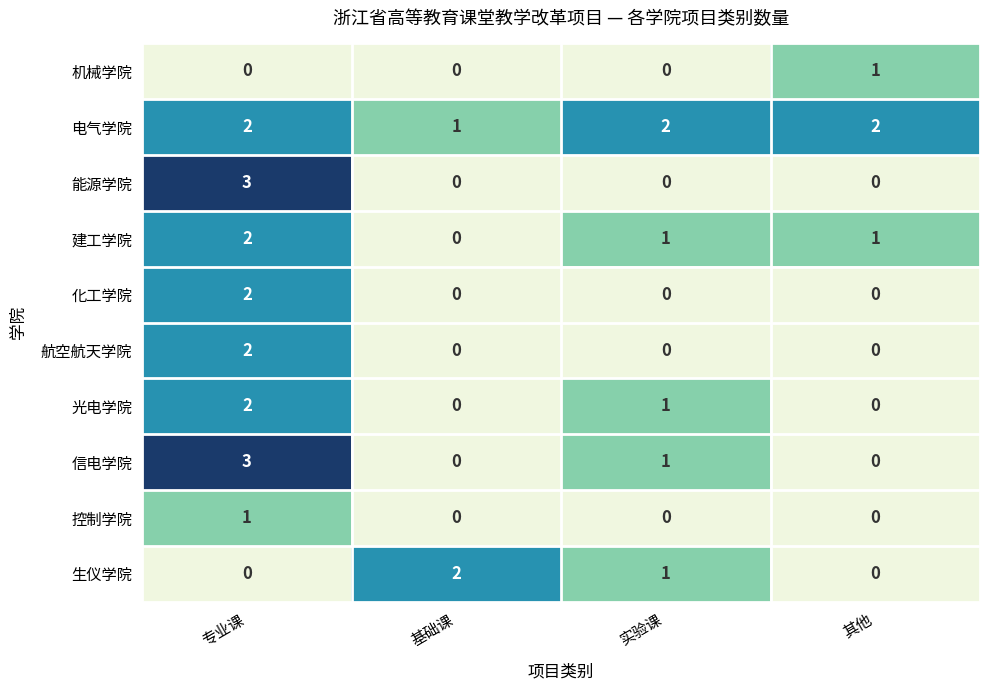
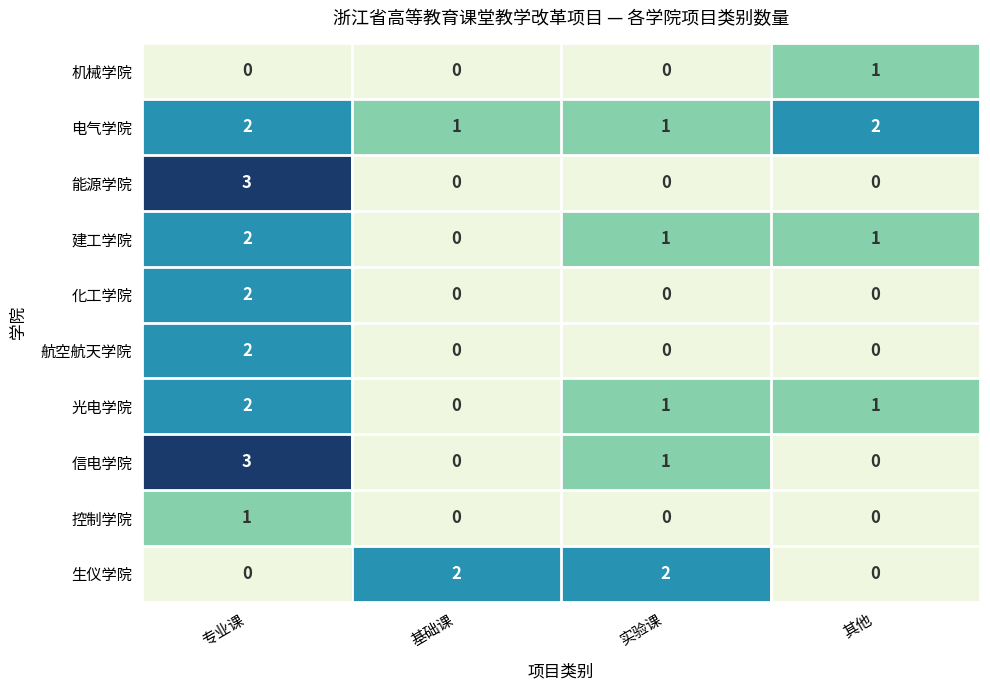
  {
    "机械学院": {
      "专业课": 0,
      "基础课": 0,
      "实验课": 0,
      "其他": 1
    },
    "电气学院": {
      "专业课": 2,
      "基础课": 1,
-     "实验课": 2,
+     "实验课": 1,
      "其他": 2
    },
    "能源学院": {
      "专业课": 3,
      "基础课": 0,
      "实验课": 0,
      "其他": 0
    },
    "建工学院": {
      "专业课": 2,
      "基础课": 0,
      "实验课": 1,
      "其他": 1
    },
    "化工学院": {
      "专业课": 2,
      "基础课": 0,
      "实验课": 0,
      "其他": 0
    },
    "航空航天学院": {
      "专业课": 2,
      "基础课": 0,
      "实验课": 0,
      "其他": 0
    },
    "光电学院": {
      "专业课": 2,
      "基础课": 0,
      "实验课": 1,
-     "其他": 0
+     "其他": 1
    },
    "信电学院": {
      "专业课": 3,
      "基础课": 0,
      "实验课": 1,
      "其他": 0
    },
    "控制学院": {
      "专业课": 1,
      "基础课": 0,
      "实验课": 0,
      "其他": 0
    },
    "生仪学院": {
      "专业课": 0,
      "基础课": 2,
-     "实验课": 1,
+     "实验课": 2,
      "其他": 0
    }
  }
